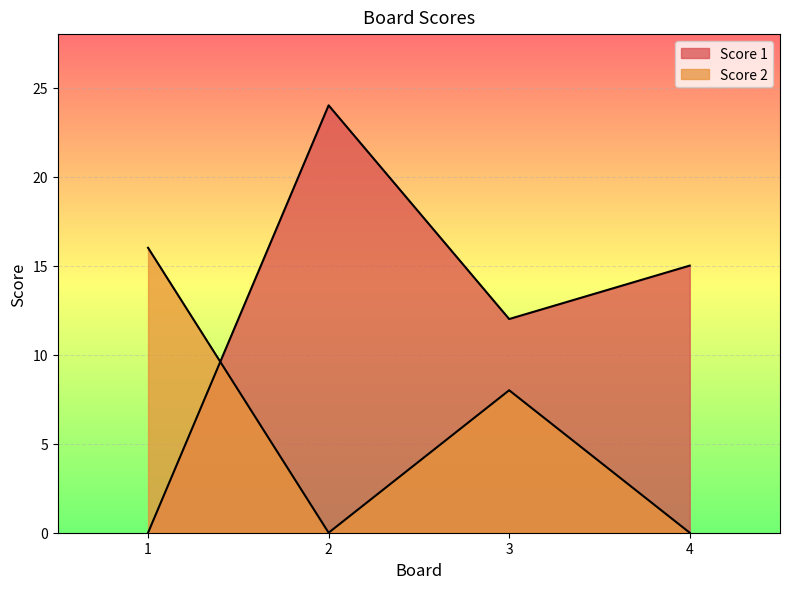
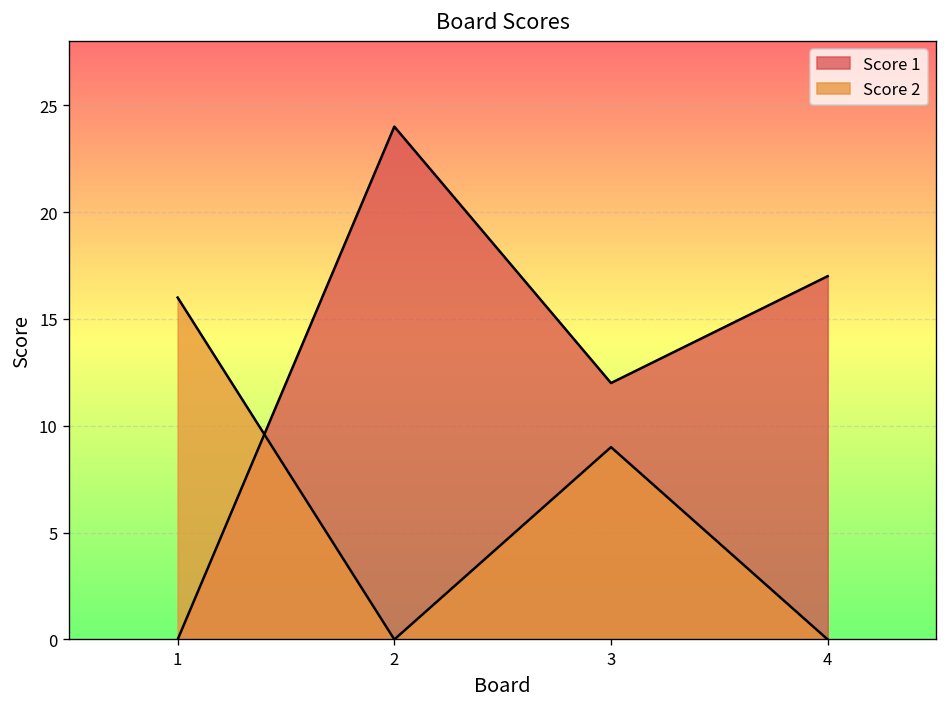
  {
    "Score 1": {
      "1": 0,
      "2": 24,
      "3": 12,
-     "4": 15
+     "4": 17
    },
    "Score 2": {
      "1": 16,
      "2": 0,
-     "3": 8,
+     "3": 9,
      "4": 0
    }
  }
